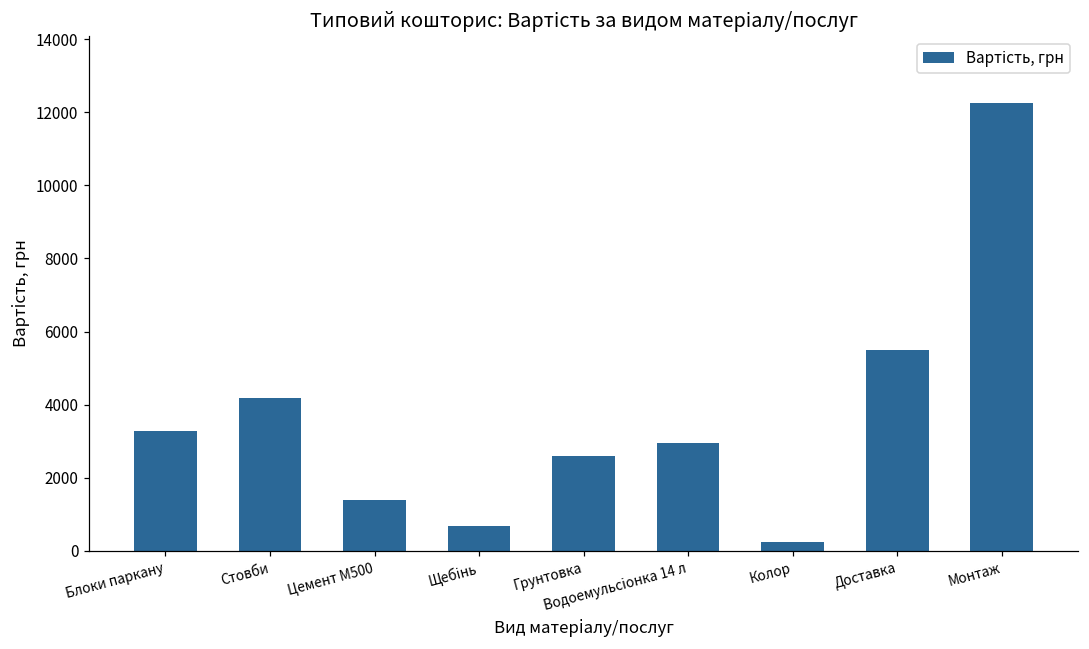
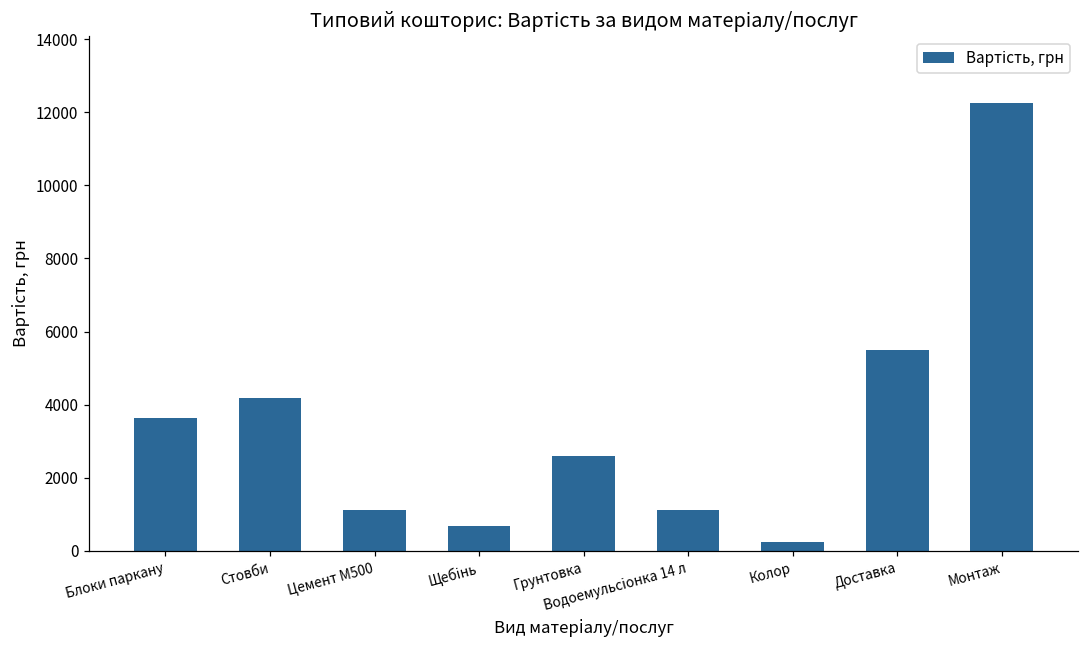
  {
-   "Блоки паркану": 3300,
+   "Блоки паркану": 3600,
    "Стовби": 4200,
-   "Цемент М500": 1400,
+   "Цемент М500": 1100,
    "Щебінь": 700,
    "Грунтовка": 2600,
-   "Водоемульсіонка 14 л": 2900,
+   "Водоемульсіонка 14 л": 1100,
    "Колор": 300,
    "Доставка": 5500,
    "Монтаж": 12300
  }
